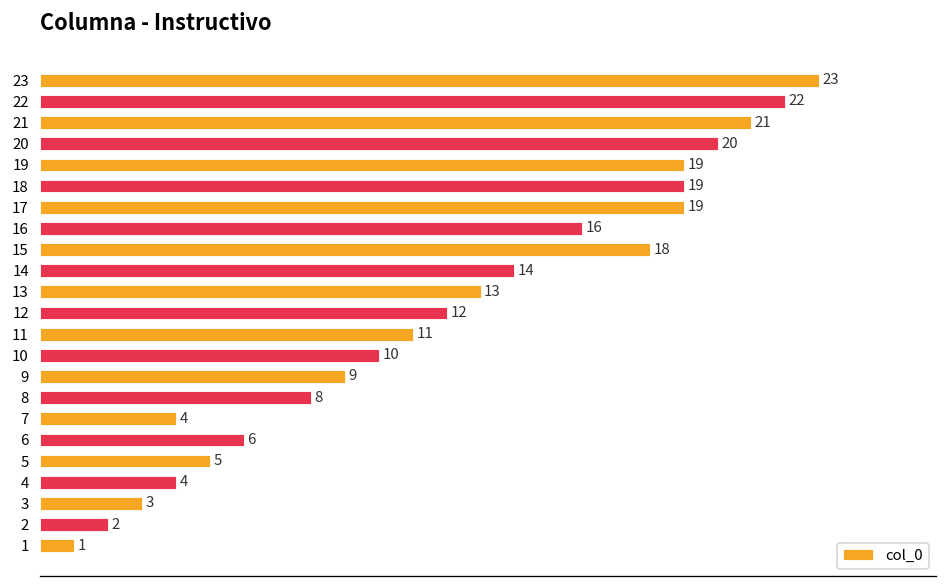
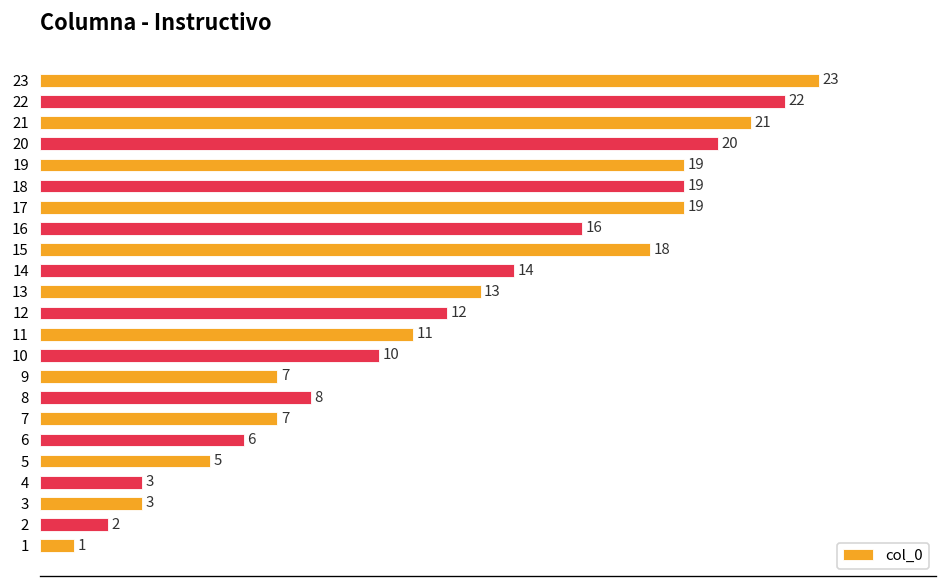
  {
    "23": 23,
    "22": 22,
    "21": 21,
    "20": 20,
    "19": 19,
    "18": 19,
    "17": 19,
    "16": 16,
    "15": 18,
    "14": 14,
    "13": 13,
    "12": 12,
    "11": 11,
    "10": 10,
-   "9": 9,
+   "9": 7,
    "8": 8,
-   "7": 4,
+   "7": 7,
    "6": 6,
    "5": 5,
-   "4": 4,
+   "4": 3,
    "3": 3,
    "2": 2,
    "1": 1
  }
